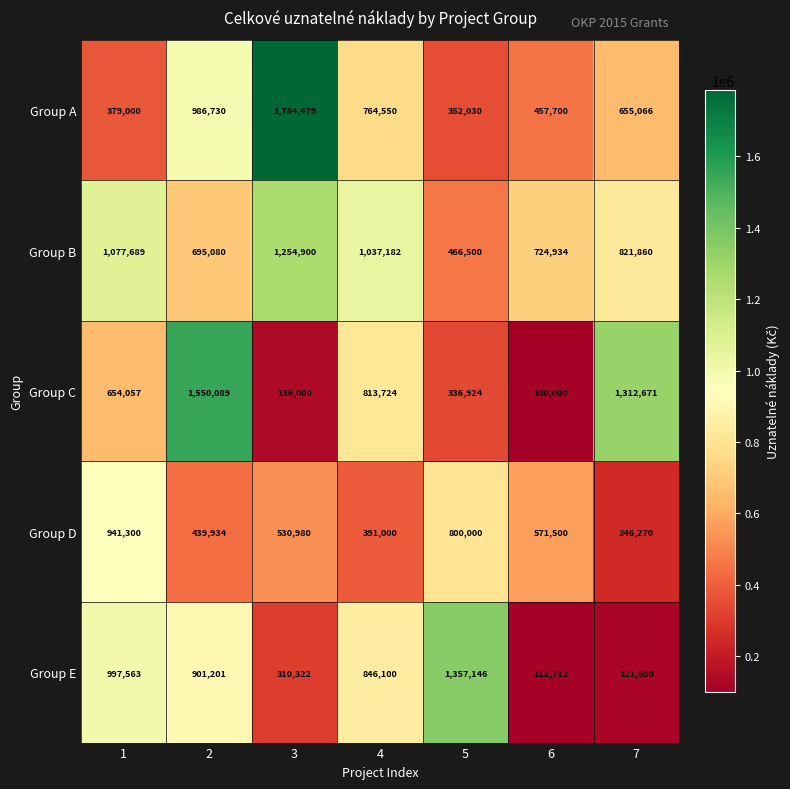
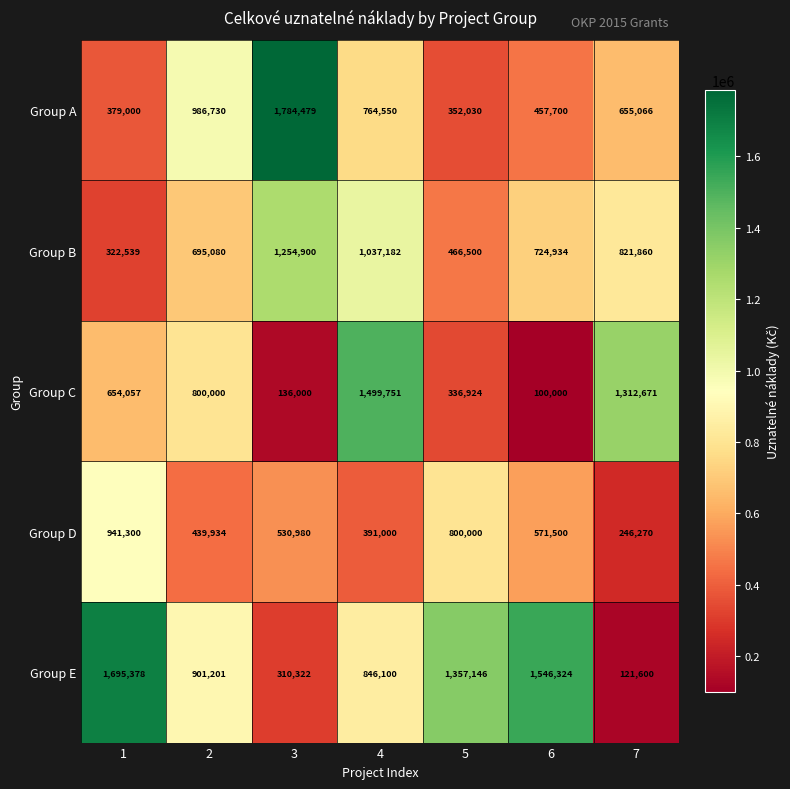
  {
    "Group A": {
      "1": "379,000",
      "2": "986,730",
      "3": "1,784,479",
      "4": "764,550",
      "5": "352,030",
      "6": "457,700",
      "7": "655,066"
    },
    "Group B": {
-     "1": "1,077,689",
+     "1": "322,539",
      "2": "695,080",
      "3": "1,254,900",
      "4": "1,037,182",
      "5": "466,500",
      "6": "724,934",
      "7": "821,860"
    },
    "Group C": {
      "1": "654,057",
-     "2": "1,550,089",
+     "2": "800,000",
      "3": "136,000",
-     "4": "813,724",
+     "4": "1,499,751",
      "5": "336,924",
      "6": "100,000",
      "7": "1,312,671"
    },
    "Group D": {
      "1": "941,300",
      "2": "439,934",
      "3": "530,980",
      "4": "391,000",
      "5": "800,000",
      "6": "571,500",
      "7": "246,270"
    },
    "Group E": {
-     "1": "997,563",
+     "1": "1,695,378",
      "2": "901,201",
      "3": "310,322",
      "4": "846,100",
      "5": "1,357,146",
-     "6": "112,712",
+     "6": "1,546,324",
      "7": "121,600"
    }
  }
